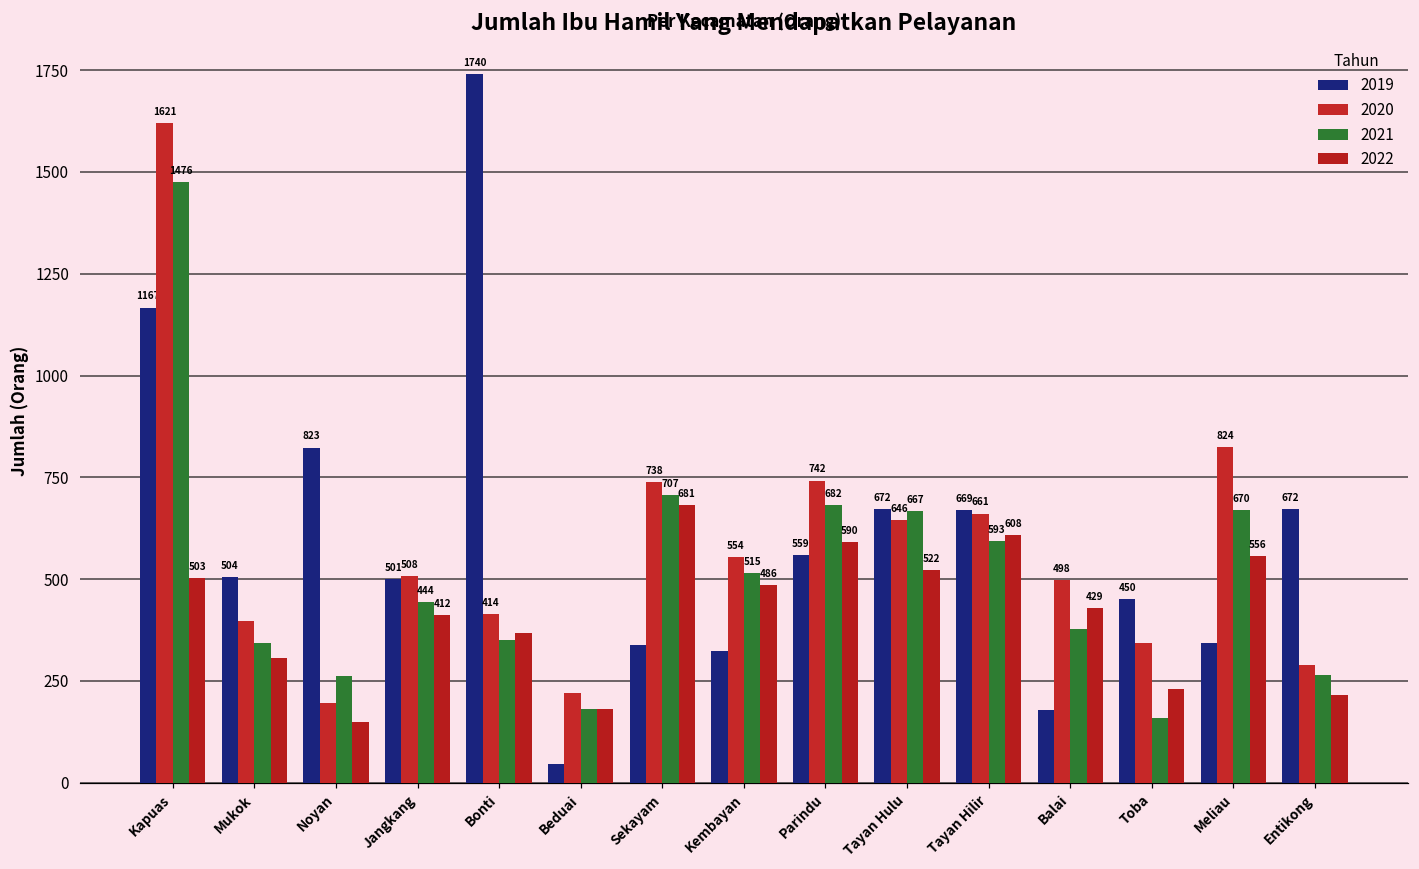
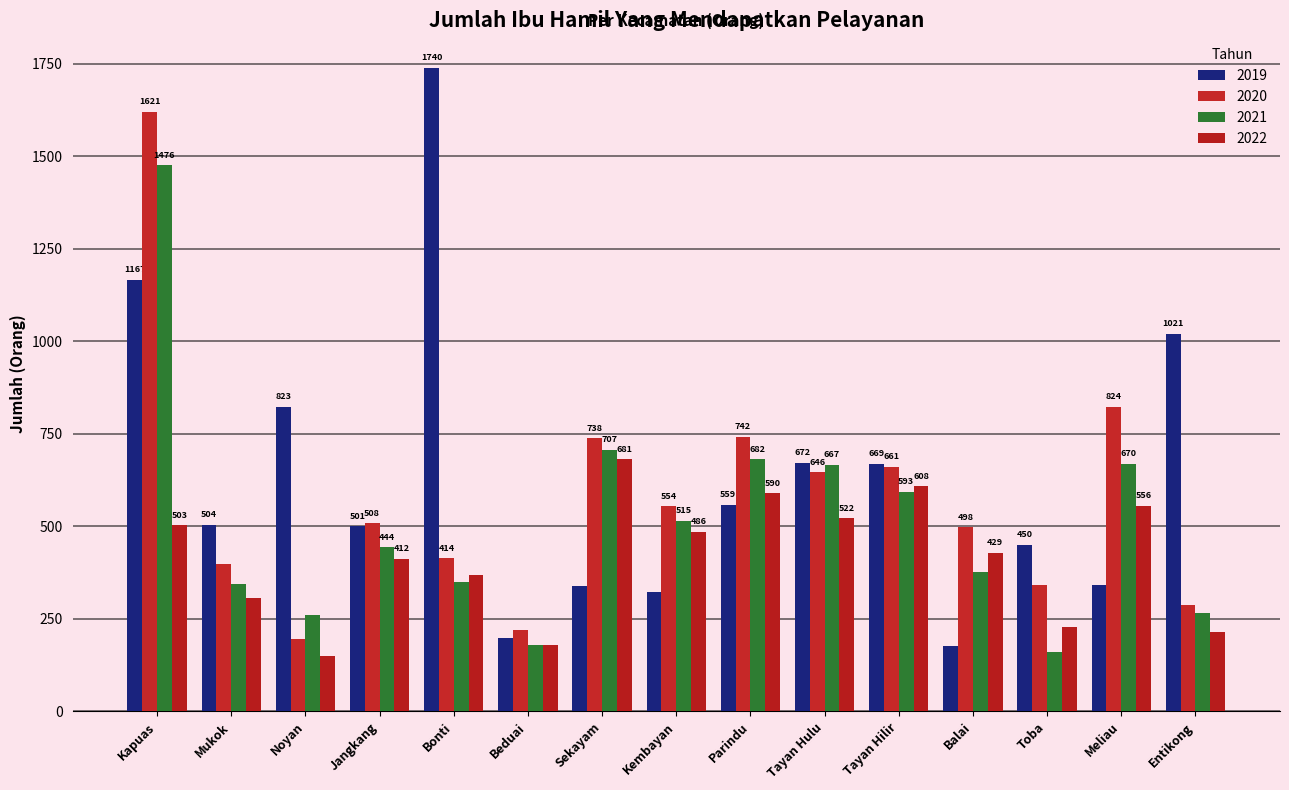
  {
    "2019": {
      "Kapuas": 1167,
      "Mukok": 504,
      "Noyan": 823,
      "Jangkang": 501,
      "Bonti": 1740,
-     "Beduai": 50,
+     "Beduai": 200,
      "Parindu": 559,
      "Tayan Hulu": 672,
      "Tayan Hilir": 669,
      "Toba": 450,
-     "Entikong": 672
+     "Entikong": 1021
    },
    "2021": {
      "Kapuas": 1476,
      "Jangkang": 444,
      "Sekayam": 707,
      "Kembayan": 515,
      "Parindu": 682,
      "Tayan Hulu": 667,
      "Tayan Hilir": 593,
      "Meliau": 670
    }
  }
